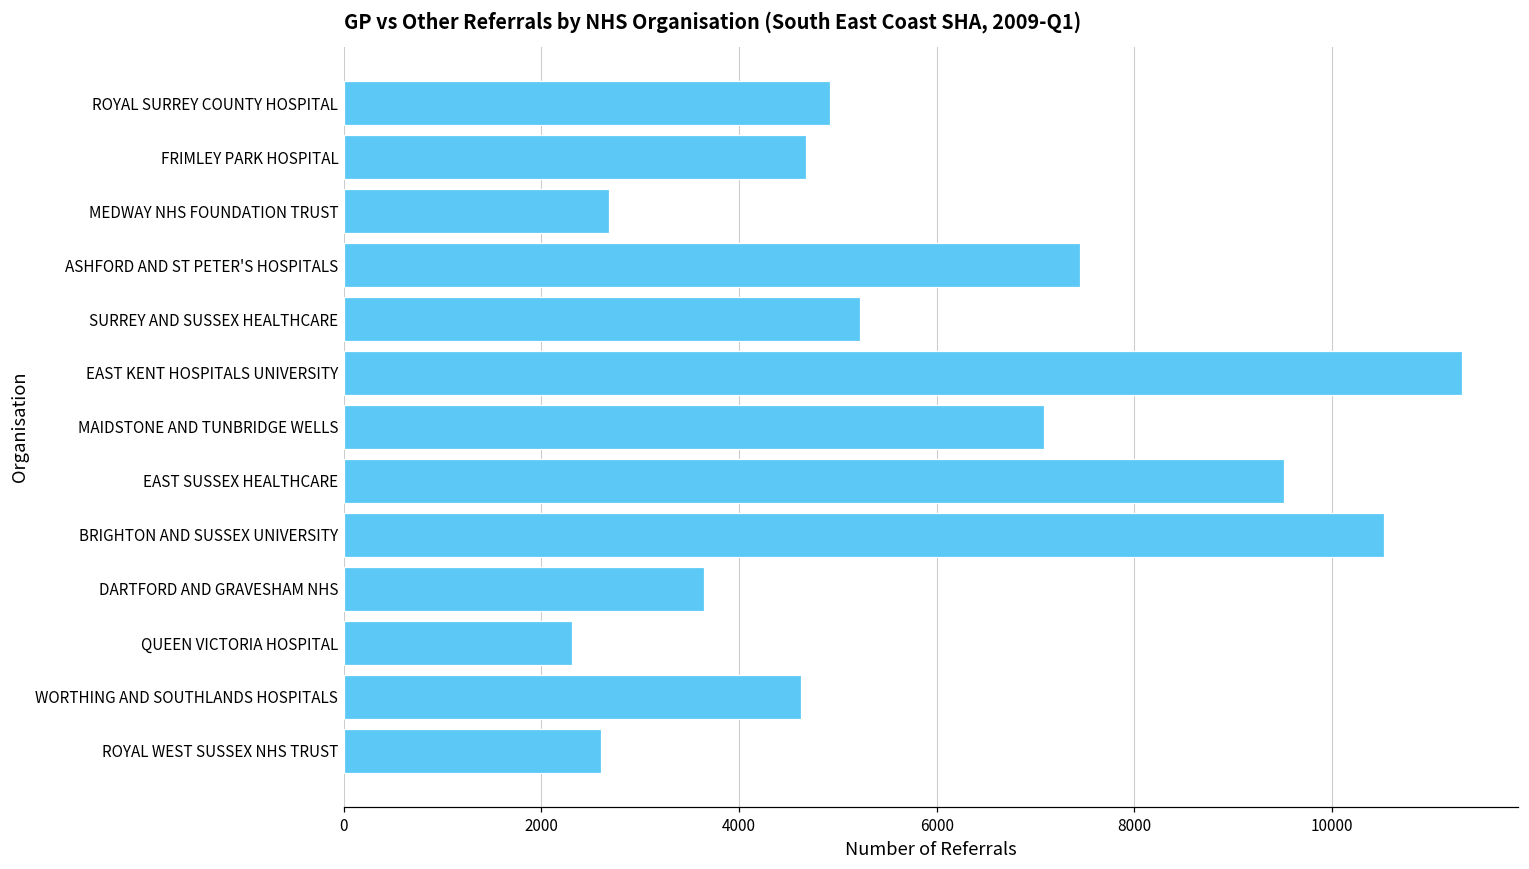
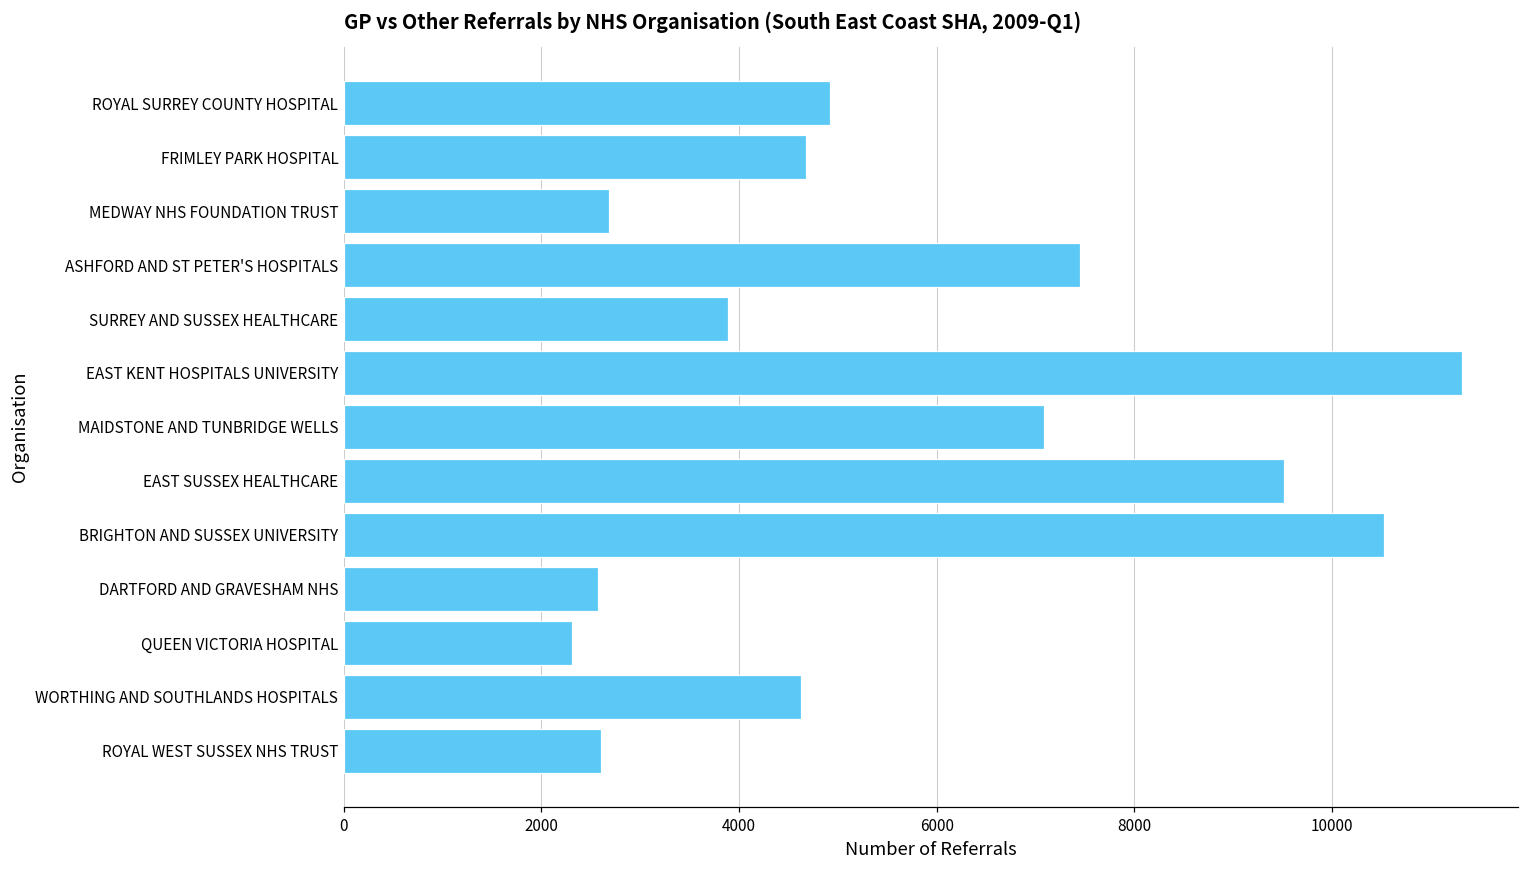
  {
    "ROYAL SURREY COUNTY HOSPITAL": 4900,
    "FRIMLEY PARK HOSPITAL": 4700,
    "MEDWAY NHS FOUNDATION TRUST": 2700,
    "ASHFORD AND ST PETER'S HOSPITALS": 7400,
-   "SURREY AND SUSSEX HEALTHCARE": 5200,
+   "SURREY AND SUSSEX HEALTHCARE": 3900,
    "EAST KENT HOSPITALS UNIVERSITY": 11300,
    "MAIDSTONE AND TUNBRIDGE WELLS": 7100,
    "EAST SUSSEX HEALTHCARE": 9500,
    "BRIGHTON AND SUSSEX UNIVERSITY": 10500,
-   "DARTFORD AND GRAVESHAM NHS": 3600,
+   "DARTFORD AND GRAVESHAM NHS": 2600,
    "QUEEN VICTORIA HOSPITAL": 2300,
    "WORTHING AND SOUTHLANDS HOSPITALS": 4600,
    "ROYAL WEST SUSSEX NHS TRUST": 2600
  }
